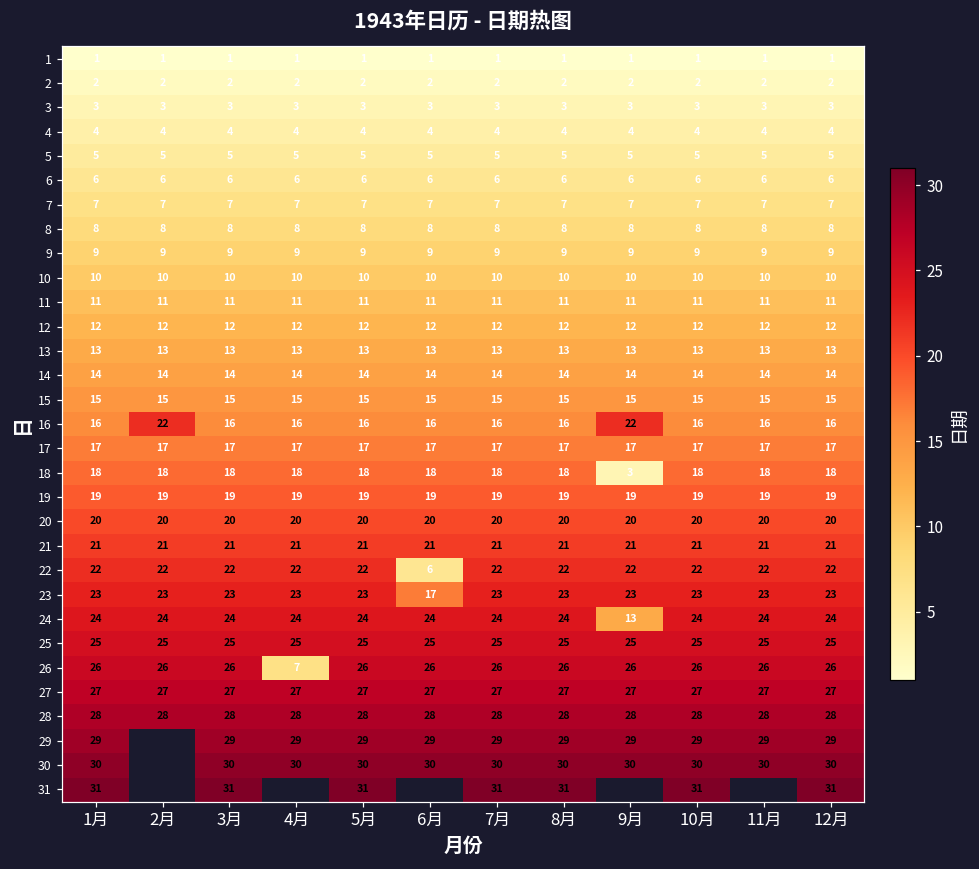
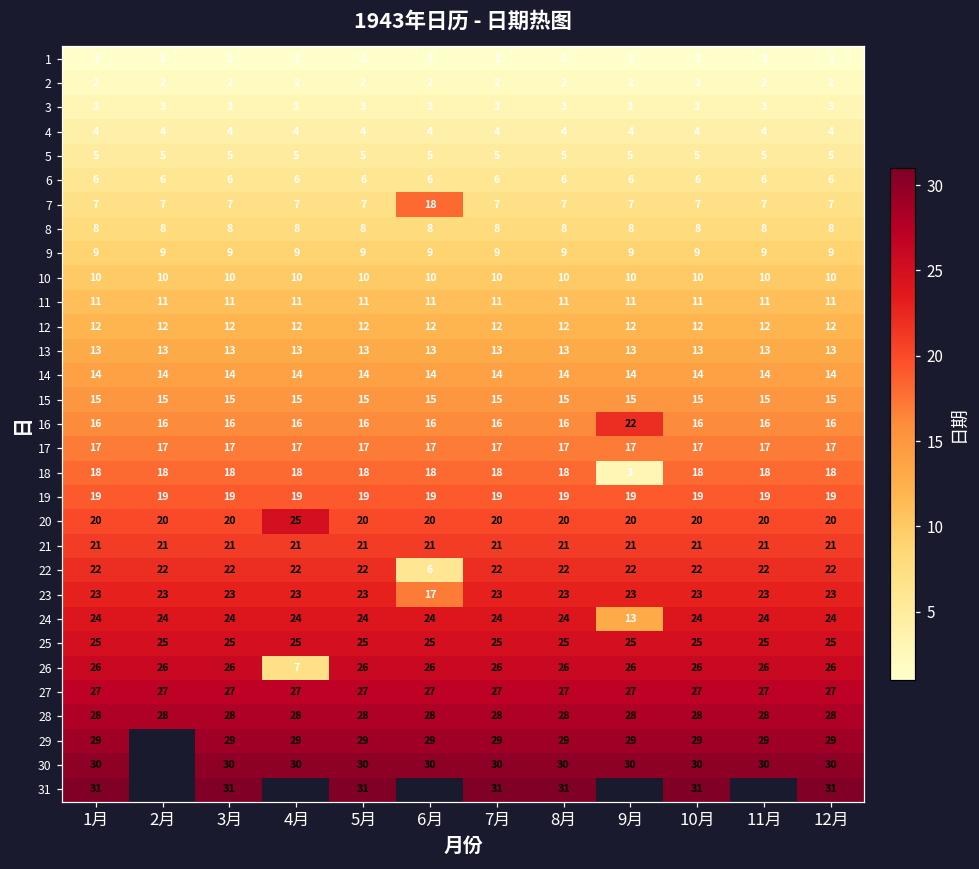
  {
    "7": {
      "1月": 7,
      "2月": 7,
      "3月": 7,
      "4月": 7,
      "5月": 7,
-     "6月": 7,
+     "6月": 18,
      "7月": 7,
      "8月": 7,
      "9月": 7,
      "10月": 7,
      "11月": 7,
      "12月": 7
    },
    "16": {
      "1月": 16,
-     "2月": 22,
+     "2月": 16,
      "3月": 16,
      "4月": 16,
      "5月": 16,
      "6月": 16,
      "7月": 16,
      "8月": 16,
      "9月": 22,
      "10月": 16,
      "11月": 16,
      "12月": 16
    },
    "20": {
      "1月": 20,
      "2月": 20,
      "3月": 20,
-     "4月": 20,
+     "4月": 25,
      "5月": 20,
      "6月": 20,
      "7月": 20,
      "8月": 20,
      "9月": 20,
      "10月": 20,
      "11月": 20,
      "12月": 20
    }
  }
